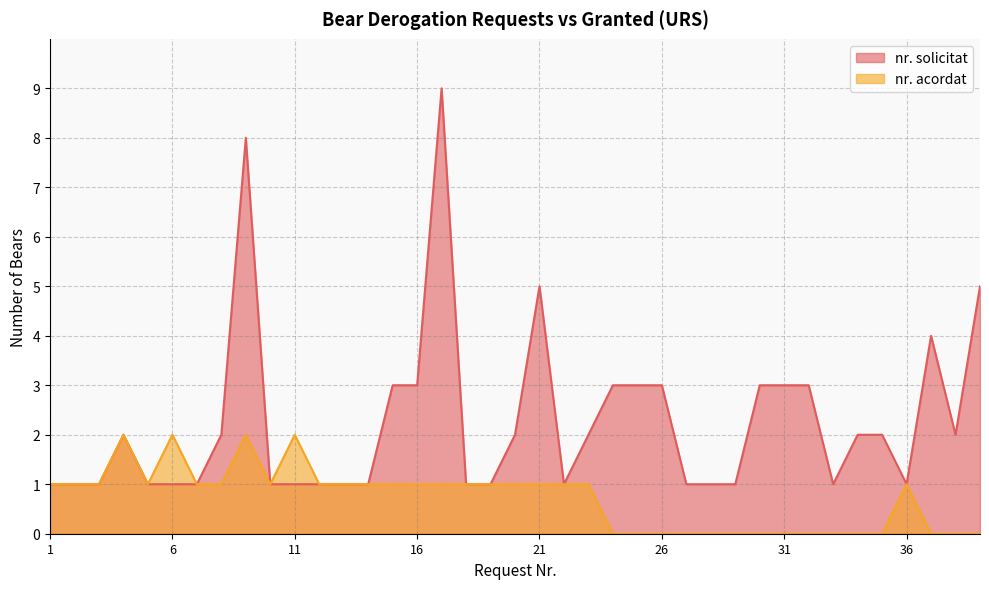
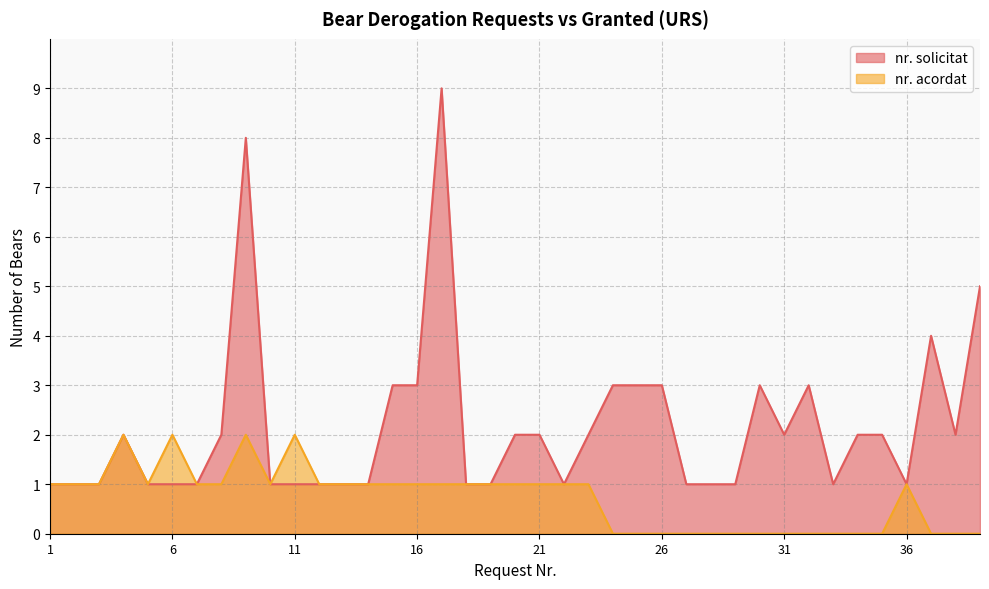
  {
    "nr. solicitat": {
      "6": 1,
      "11": 1,
      "16": 3,
-     "21": 5,
+     "21": 2,
      "26": 3,
-     "31": 3
+     "31": 2
    },
    "nr. acordat": {
      "6": 2,
      "11": 2,
      "16": 1,
      "21": 1,
      "26": 0,
      "31": 0
    }
  }
